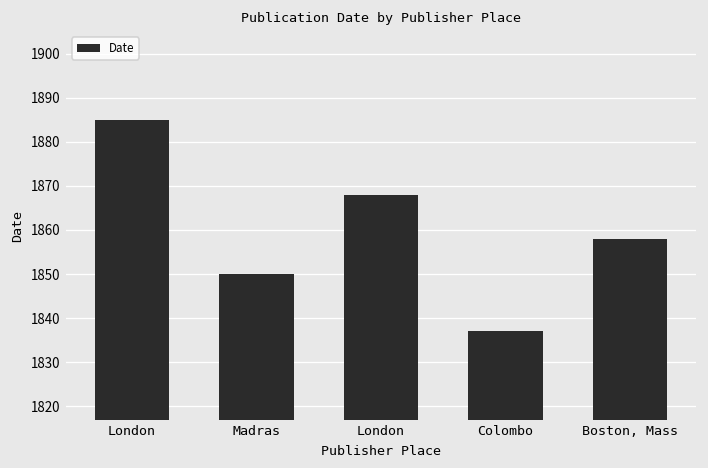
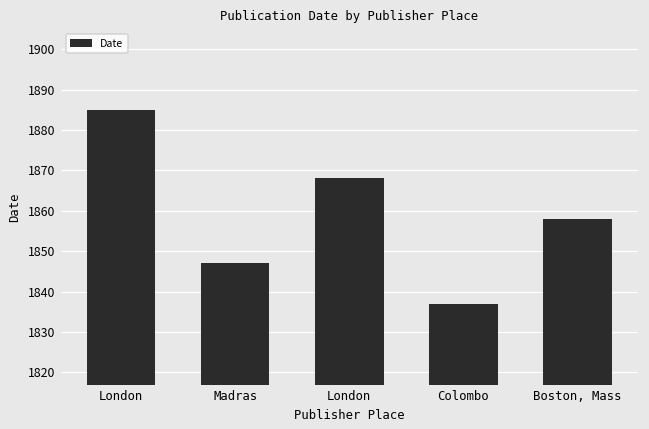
  {
-   "Madras": 1850,
+   "Madras": 1847,
    "Colombo": 1837,
    "Boston, Mass": 1858
  }
